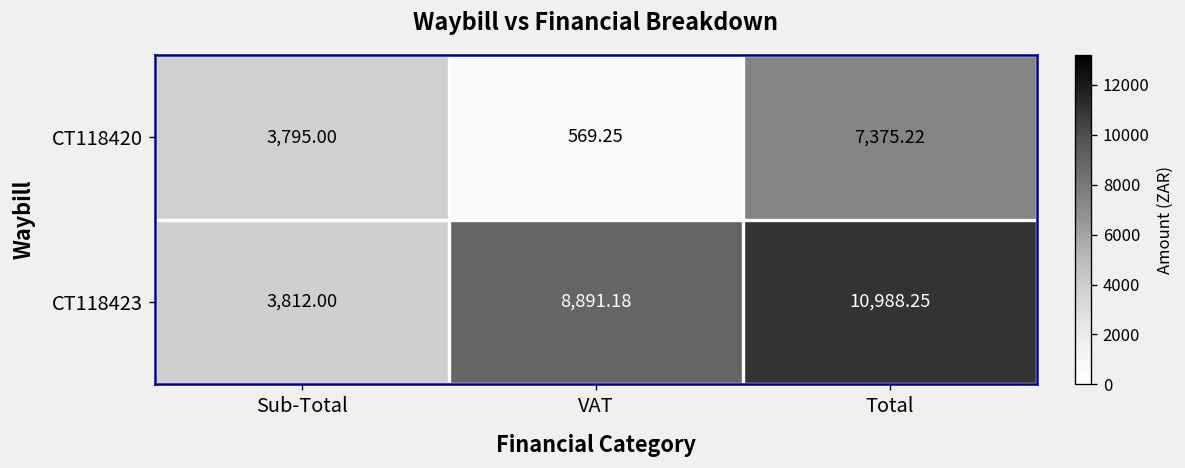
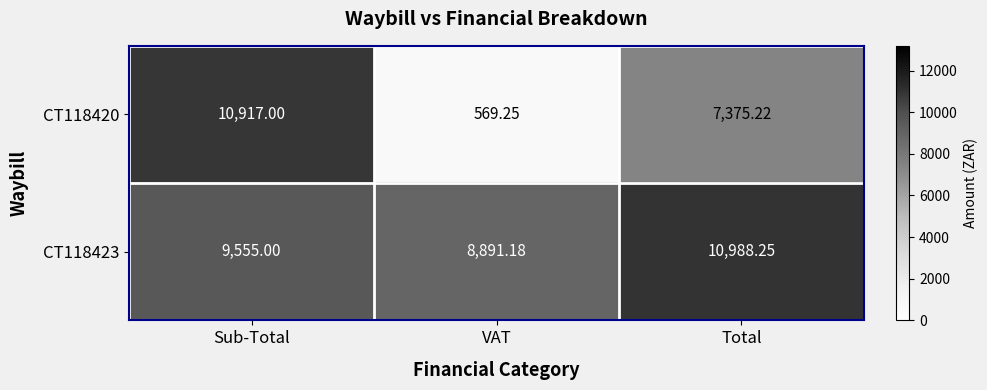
  {
    "CT118420": {
-     "Sub-Total": "3,795.00",
+     "Sub-Total": "10,917.00",
      "VAT": "569.25",
      "Total": "7,375.22"
    },
    "CT118423": {
-     "Sub-Total": "3,812.00",
+     "Sub-Total": "9,555.00",
      "VAT": "8,891.18",
      "Total": "10,988.25"
    }
  }
